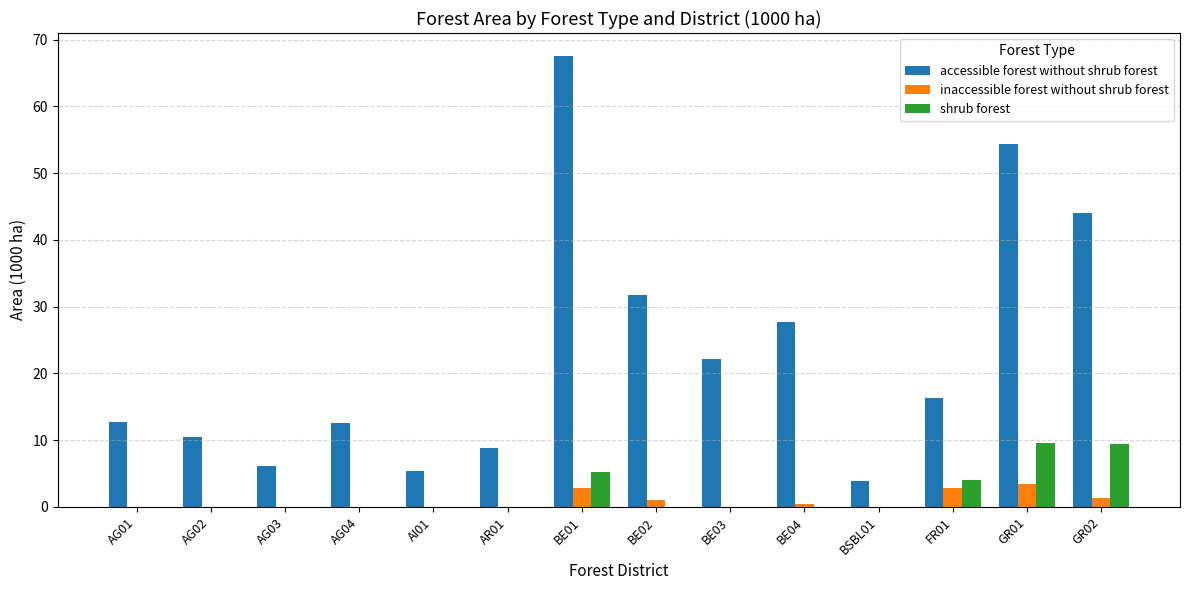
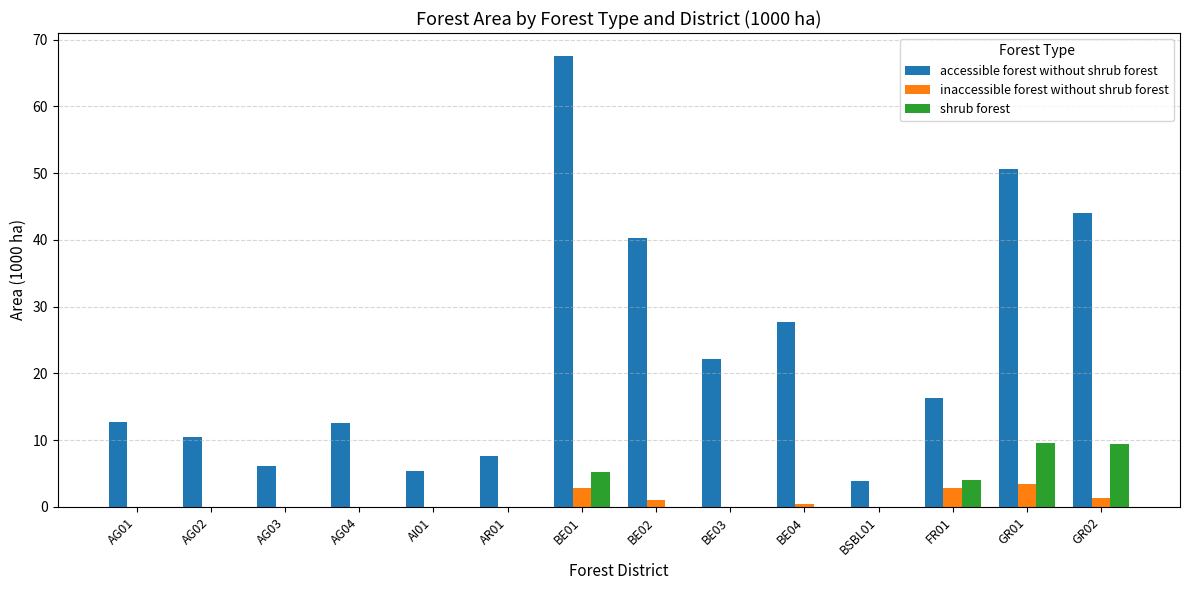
  {
    "accessible forest without shrub forest": {
      "AG01": 13,
      "AG02": 11,
      "AG03": 6,
      "AG04": 13,
      "AI01": 5,
-     "AR01": 9,
+     "AR01": 8,
      "BE01": 68,
-     "BE02": 32,
+     "BE02": 40,
      "BE03": 22,
      "BE04": 28,
      "BSBL01": 4,
      "FR01": 16,
-     "GR01": 54,
+     "GR01": 51,
      "GR02": 44
    },
    "inaccessible forest without shrub forest": {
      "AG01": 0,
      "AG02": 0,
      "AG03": 0,
      "AG04": 0,
      "AI01": 0,
      "AR01": 0,
      "BE01": 3,
      "BE02": 1,
      "BE03": 0,
      "BE04": 0,
      "BSBL01": 0,
      "FR01": 3,
      "GR01": 3,
      "GR02": 1
    },
    "shrub forest": {
      "AG01": 0,
      "AG02": 0,
      "AG03": 0,
      "AG04": 0,
      "AI01": 0,
      "AR01": 0,
      "BE01": 5,
      "BE02": 0,
      "BE03": 0,
      "BE04": 0,
      "BSBL01": 0,
      "FR01": 4,
      "GR01": 10,
      "GR02": 9
    }
  }
